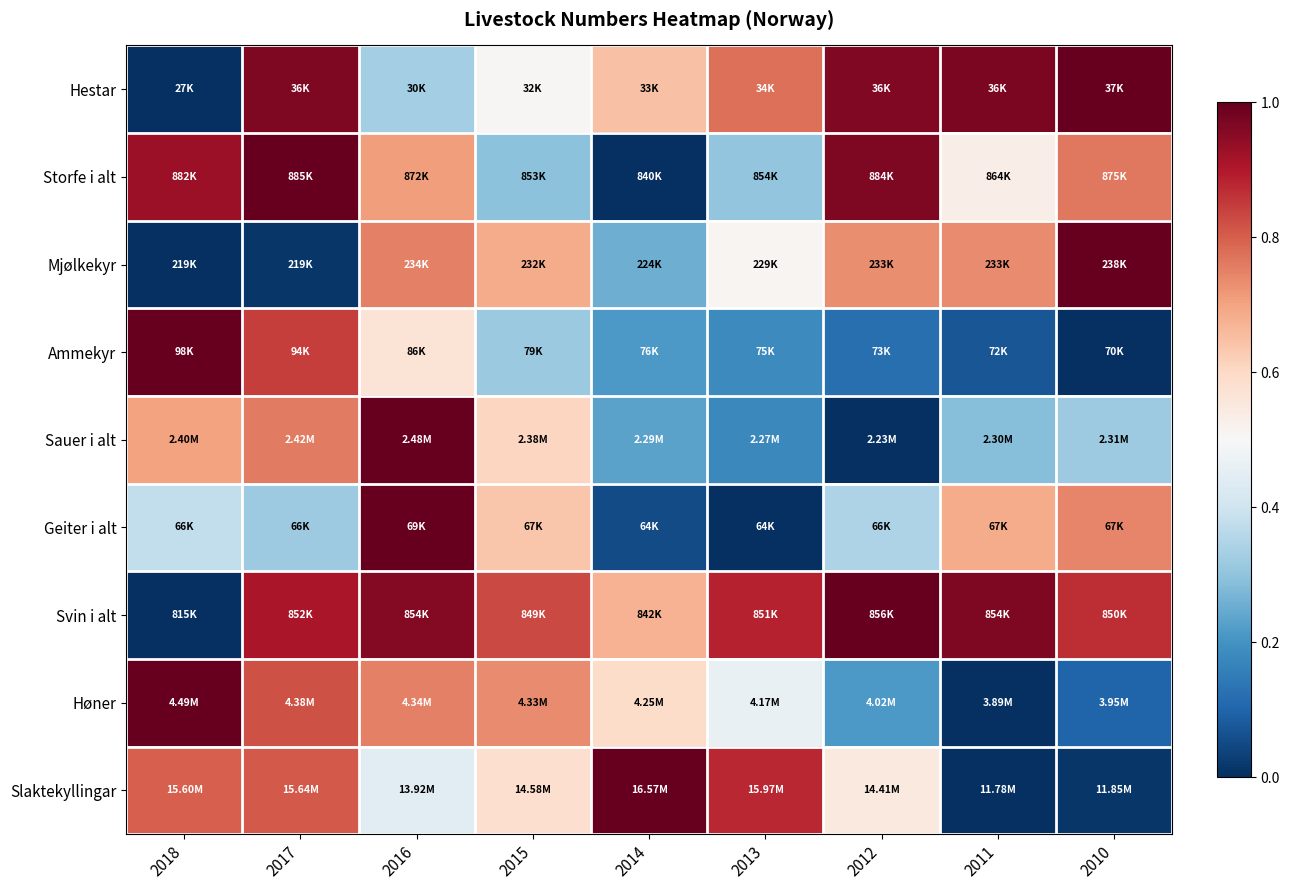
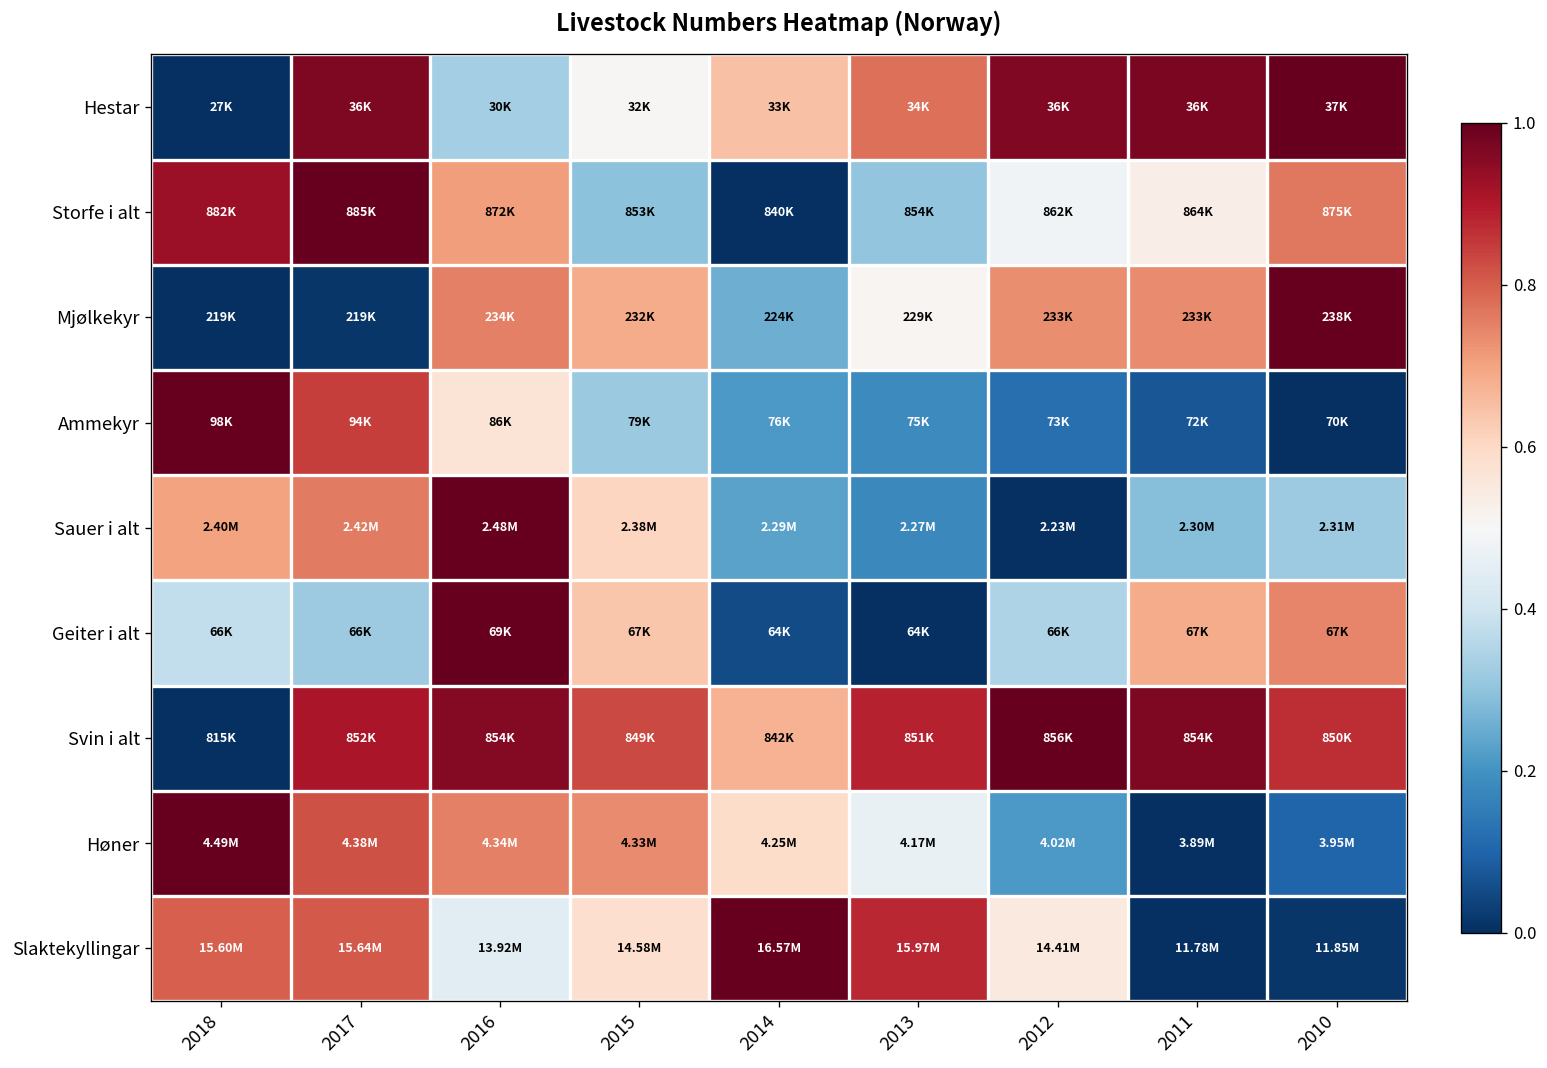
  {
    "Hestar": {
      "2018": "27K",
      "2017": "36K",
      "2016": "30K",
      "2015": "32K",
      "2014": "33K",
      "2013": "34K",
      "2012": "36K",
      "2011": "36K",
      "2010": "37K"
    },
    "Storfe i alt": {
      "2018": "882K",
      "2017": "885K",
      "2016": "872K",
      "2015": "853K",
      "2014": "840K",
      "2013": "854K",
-     "2012": "884K",
+     "2012": "862K",
      "2011": "864K",
      "2010": "875K"
    },
    "Mjølkekyr": {
      "2018": "219K",
      "2017": "219K",
      "2016": "234K",
      "2015": "232K",
      "2014": "224K",
      "2013": "229K",
      "2012": "233K",
      "2011": "233K",
      "2010": "238K"
    },
    "Ammekyr": {
      "2018": "98K",
      "2017": "94K",
      "2016": "86K",
      "2015": "79K",
      "2014": "76K",
      "2013": "75K",
      "2012": "73K",
      "2011": "72K",
      "2010": "70K"
    },
    "Sauer i alt": {
      "2018": "2.40M",
      "2017": "2.42M",
      "2016": "2.48M",
      "2015": "2.38M",
      "2014": "2.29M",
      "2013": "2.27M",
      "2012": "2.23M",
      "2011": "2.30M",
      "2010": "2.31M"
    },
    "Geiter i alt": {
      "2018": "66K",
      "2017": "66K",
      "2016": "69K",
      "2015": "67K",
      "2014": "64K",
      "2013": "64K",
      "2012": "66K",
      "2011": "67K",
      "2010": "67K"
    },
    "Svin i alt": {
      "2018": "815K",
      "2017": "852K",
      "2016": "854K",
      "2015": "849K",
      "2014": "842K",
      "2013": "851K",
      "2012": "856K",
      "2011": "854K",
      "2010": "850K"
    },
    "Høner": {
      "2018": "4.49M",
      "2017": "4.38M",
      "2016": "4.34M",
      "2015": "4.33M",
      "2014": "4.25M",
      "2013": "4.17M",
      "2012": "4.02M",
      "2011": "3.89M",
      "2010": "3.95M"
    },
    "Slaktekyllingar": {
      "2018": "15.60M",
      "2017": "15.64M",
      "2016": "13.92M",
      "2015": "14.58M",
      "2014": "16.57M",
      "2013": "15.97M",
      "2012": "14.41M",
      "2011": "11.78M",
      "2010": "11.85M"
    }
  }
